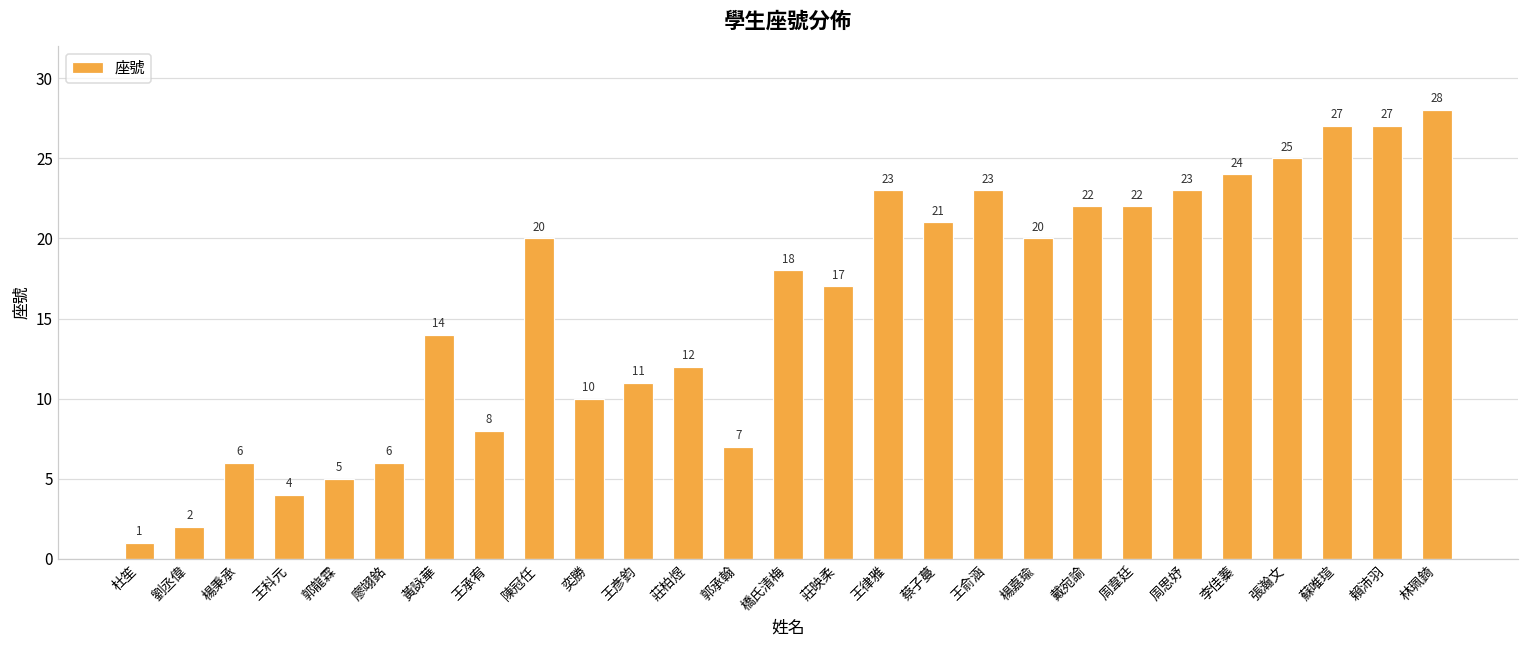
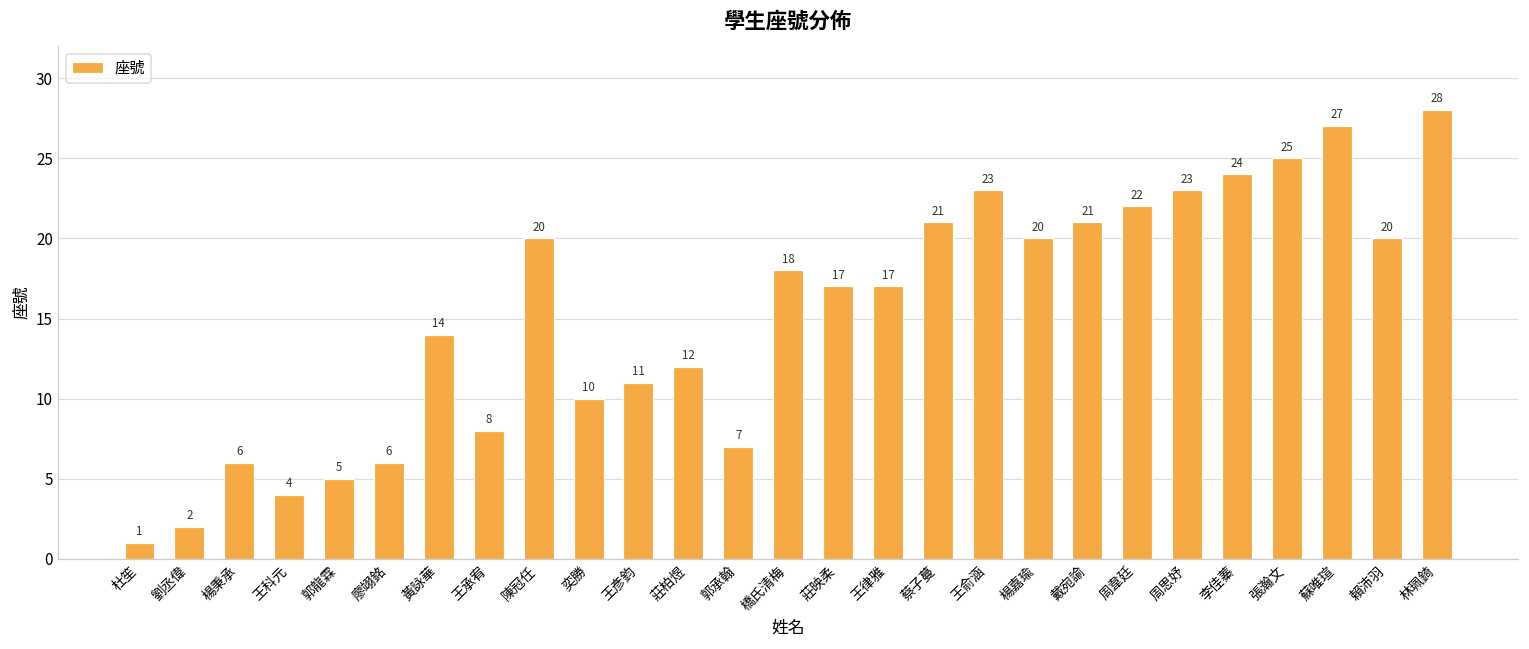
  {
    "杜笙": 1,
    "劉丞偉": 2,
    "楊秉承": 6,
    "王科元": 4,
    "郭龍霖": 5,
    "廖翊銘": 6,
    "黃詠華": 14,
    "王承宥": 8,
    "陳冠任": 20,
    "奕勝": 10,
    "王彥鈞": 11,
    "莊柏煜": 12,
    "郭承翰": 7,
    "橋氏清梅": 18,
    "莊映柔": 17,
-   "王律雅": 23,
+   "王律雅": 17,
    "蔡子蔓": 21,
    "王俞涵": 23,
    "楊嘉瑜": 20,
-   "戴宛諭": 22,
+   "戴宛諭": 21,
    "周韋廷": 22,
    "周思妤": 23,
    "李佳蓁": 24,
    "張瀚文": 25,
    "蘇唯瑄": 27,
-   "賴沛羽": 27,
+   "賴沛羽": 20,
    "林珮錡": 28
  }
